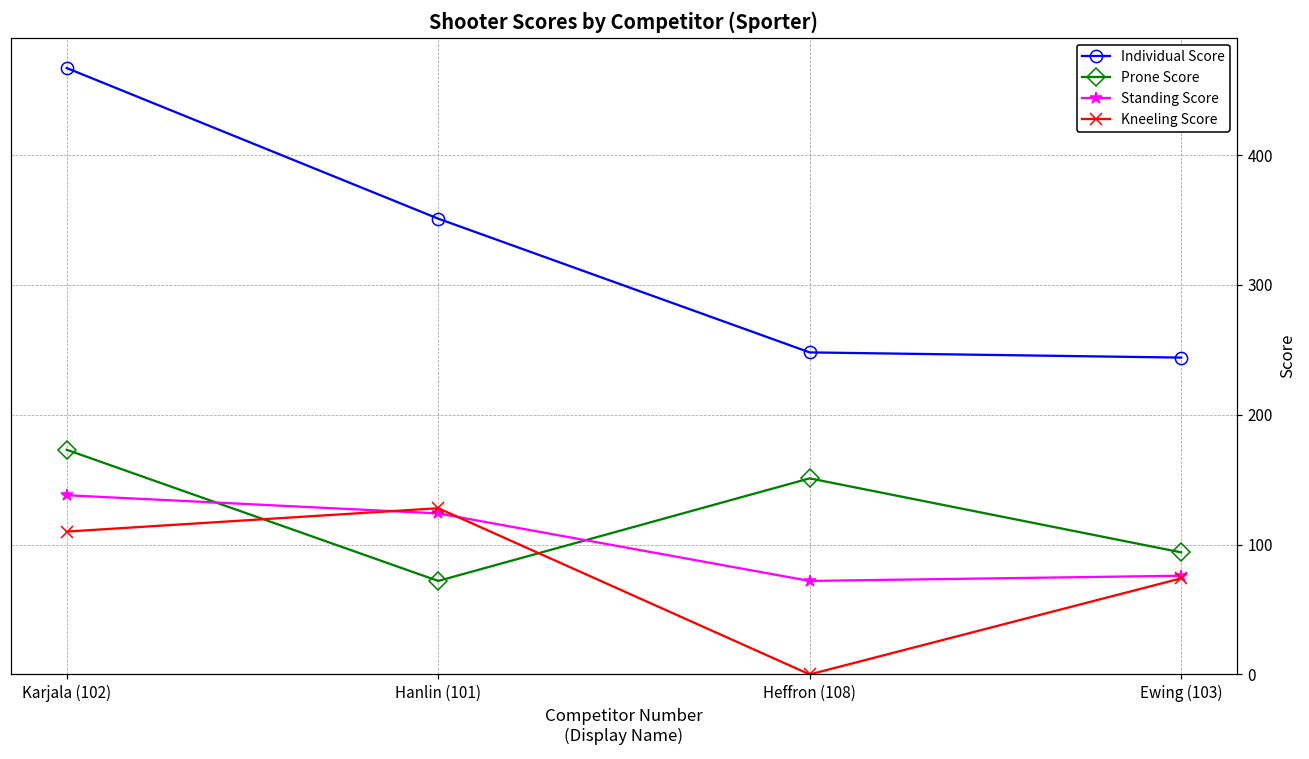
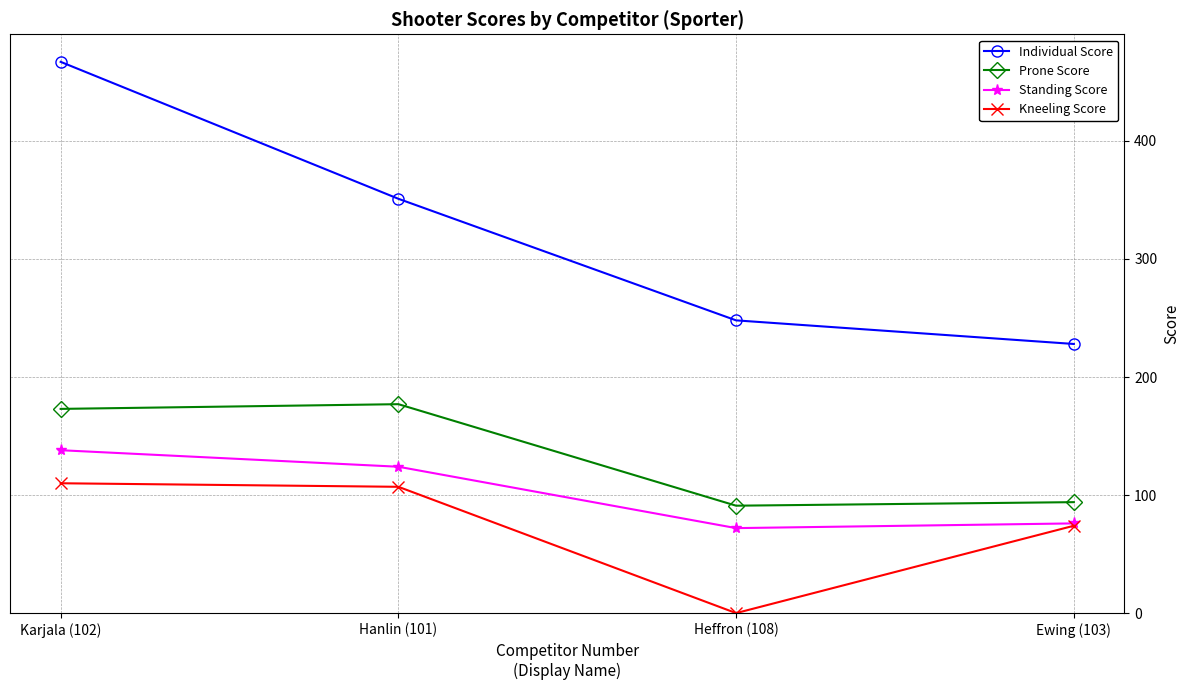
  {
    "Individual Score": {
      "Karjala (102)": 467,
      "Hanlin (101)": 351,
      "Heffron (108)": 248,
-     "Ewing (103)": 244
+     "Ewing (103)": 228
    },
    "Prone Score": {
      "Karjala (102)": 173,
-     "Hanlin (101)": 72,
-     "Heffron (108)": 151,
+     "Hanlin (101)": 177,
+     "Heffron (108)": 91,
      "Ewing (103)": 94
    },
    "Standing Score": {
      "Karjala (102)": 138,
      "Hanlin (101)": 124,
      "Heffron (108)": 72
    },
    "Kneeling Score": {
      "Karjala (102)": 110,
-     "Hanlin (101)": 128,
+     "Hanlin (101)": 107,
      "Heffron (108)": 0
    }
  }
